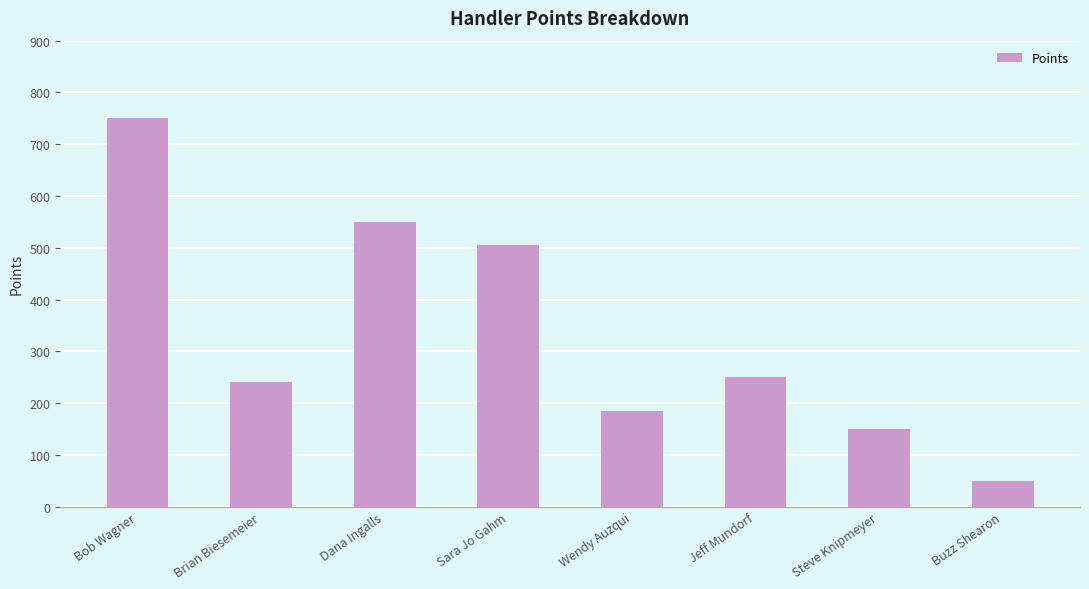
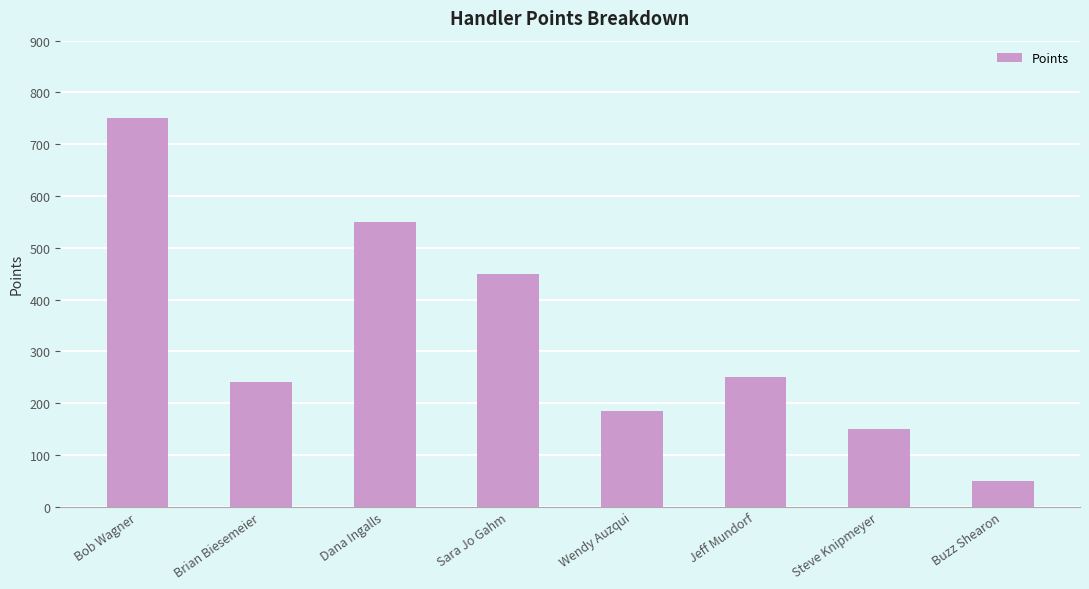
  {
    "Bob Wagner": 750,
    "Brian Biesemeier": 240,
    "Dana Ingalls": 550,
-   "Sara Jo Gahm": 510,
+   "Sara Jo Gahm": 450,
    "Wendy Auzqui": 180,
    "Jeff Mundorf": 250,
    "Steve Knipmeyer": 150,
    "Buzz Shearon": 50
  }
